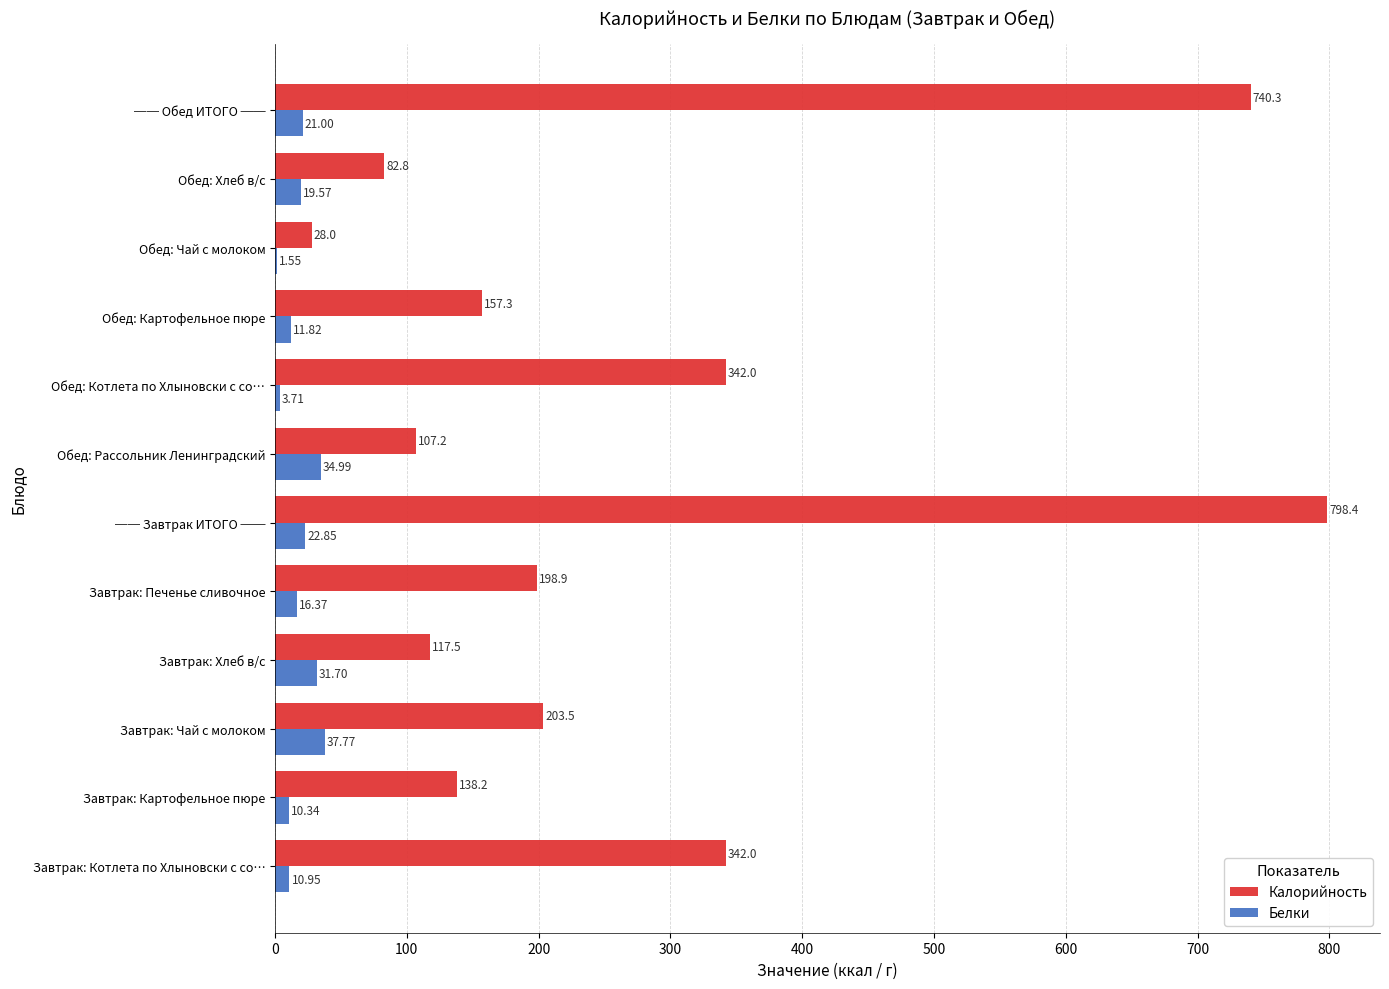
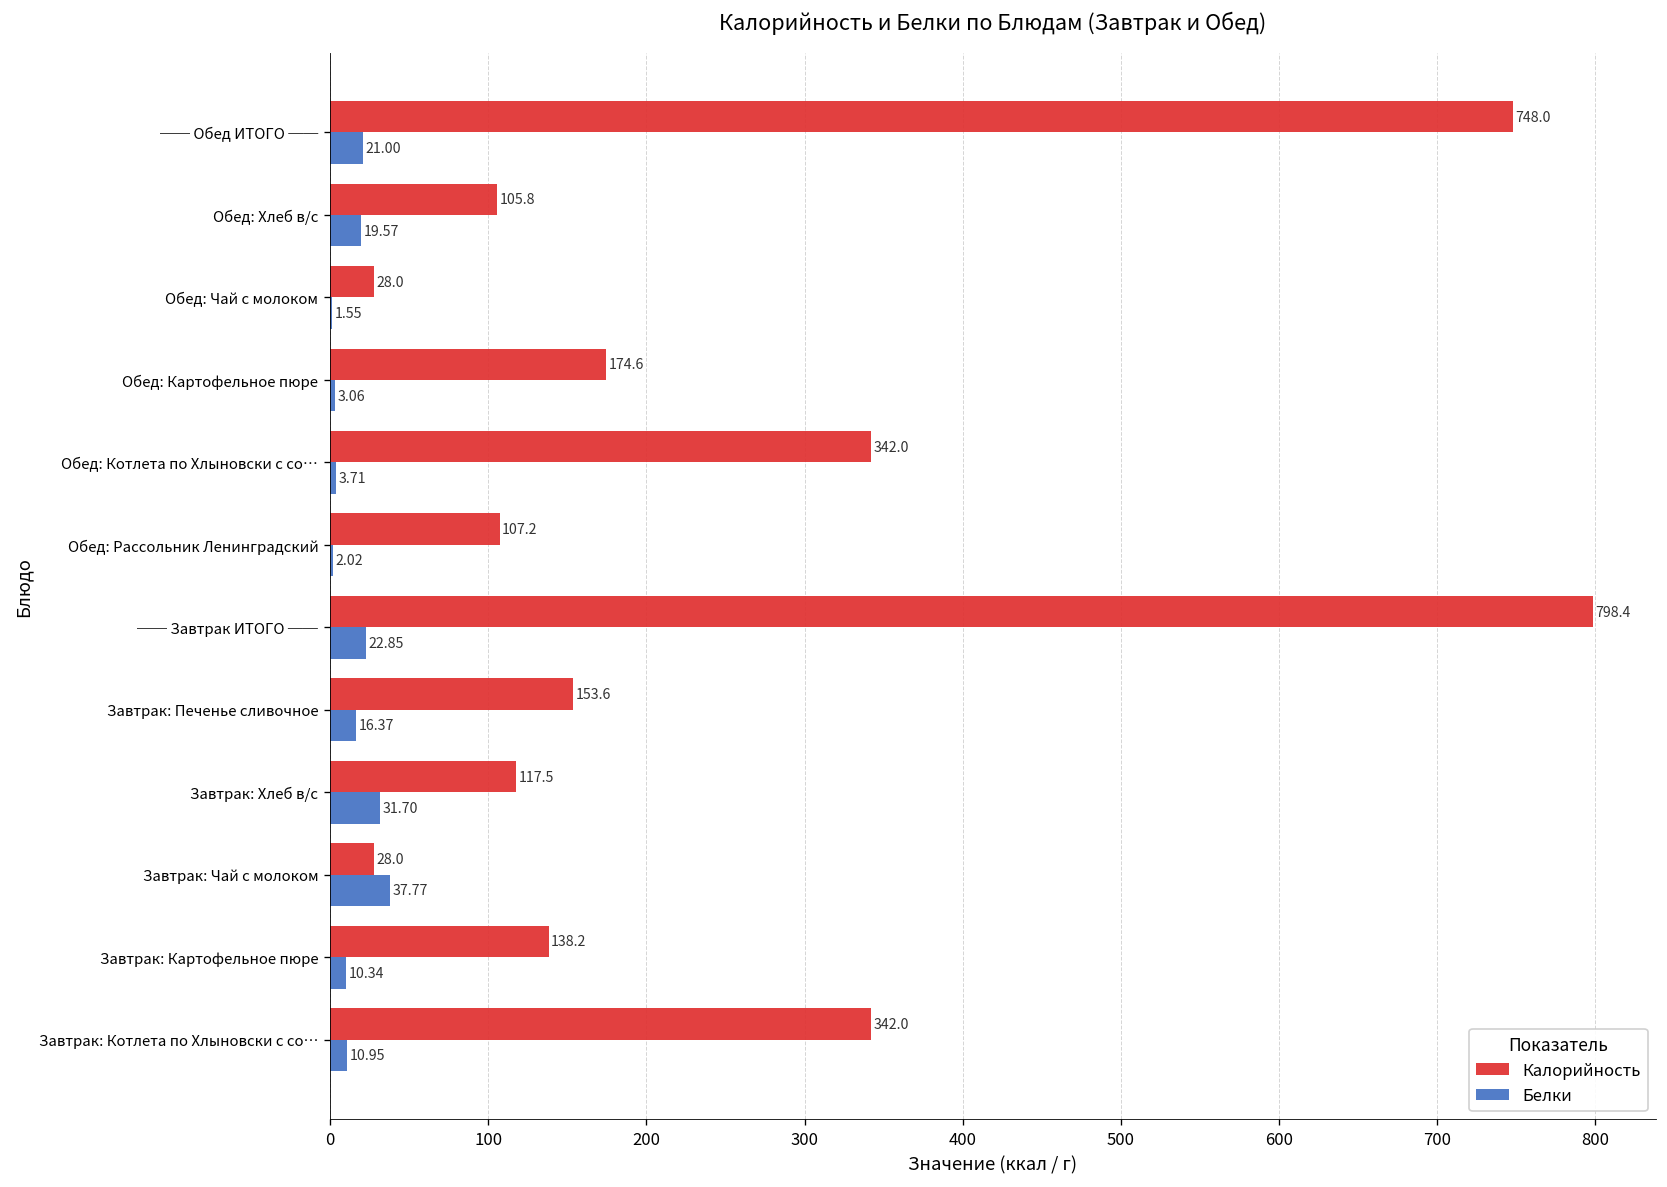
  {
    "Калорийность": {
-     "── Обед ИТОГО ──": 740.3,
-     "Обед: Хлеб в/с": 82.8,
+     "── Обед ИТОГО ──": 748.0,
+     "Обед: Хлеб в/с": 105.8,
      "Обед: Чай с молоком": 28.0,
-     "Обед: Картофельное пюре": 157.3,
+     "Обед: Картофельное пюре": 174.6,
      "Обед: Котлета по Хлыновски с со…": 342.0,
      "Обед: Рассольник Ленинградский": 107.2,
      "── Завтрак ИТОГО ──": 798.4,
-     "Завтрак: Печенье сливочное": 198.9,
+     "Завтрак: Печенье сливочное": 153.6,
      "Завтрак: Хлеб в/с": 117.5,
-     "Завтрак: Чай с молоком": 203.5,
+     "Завтрак: Чай с молоком": 28.0,
      "Завтрак: Картофельное пюре": 138.2,
      "Завтрак: Котлета по Хлыновски с со…": 342.0
    },
    "Белки": {
      "── Обед ИТОГО ──": 21.00,
      "Обед: Хлеб в/с": 19.57,
      "Обед: Чай с молоком": 1.55,
-     "Обед: Картофельное пюре": 11.82,
+     "Обед: Картофельное пюре": 3.06,
      "Обед: Котлета по Хлыновски с со…": 3.71,
-     "Обед: Рассольник Ленинградский": 34.99,
+     "Обед: Рассольник Ленинградский": 2.02,
      "── Завтрак ИТОГО ──": 22.85,
      "Завтрак: Печенье сливочное": 16.37,
      "Завтрак: Хлеб в/с": 31.70,
      "Завтрак: Чай с молоком": 37.77,
      "Завтрак: Картофельное пюре": 10.34,
      "Завтрак: Котлета по Хлыновски с со…": 10.95
    }
  }
